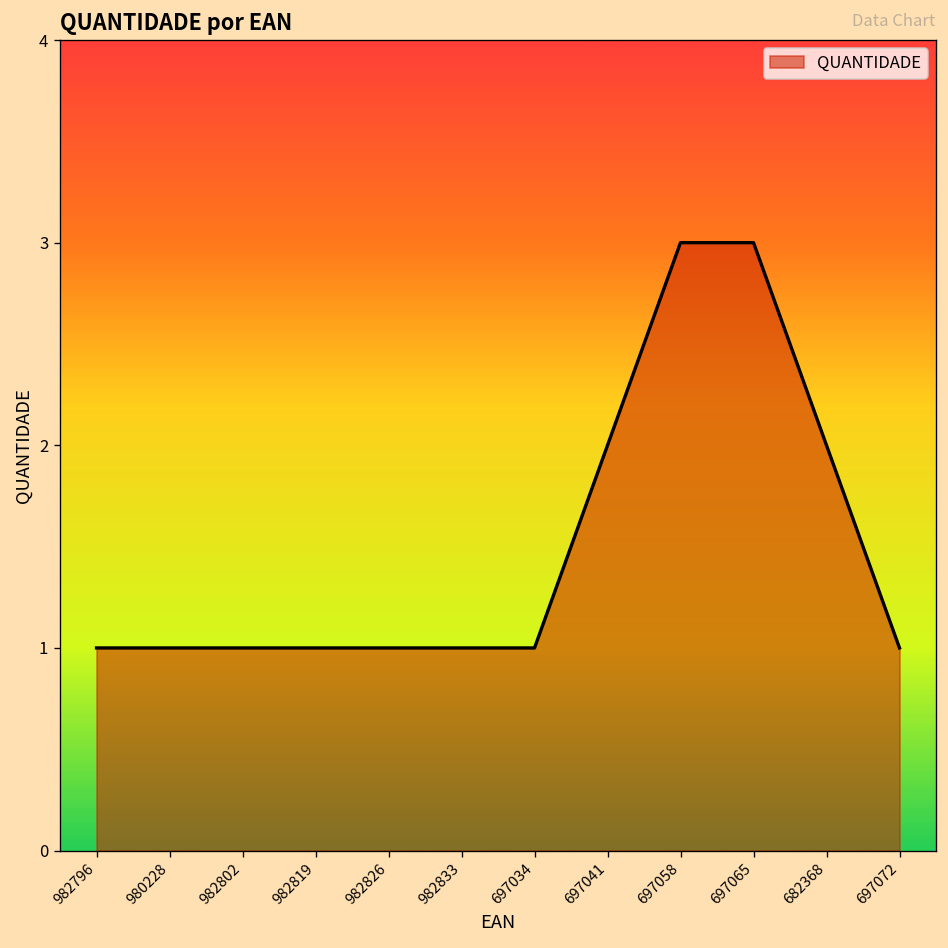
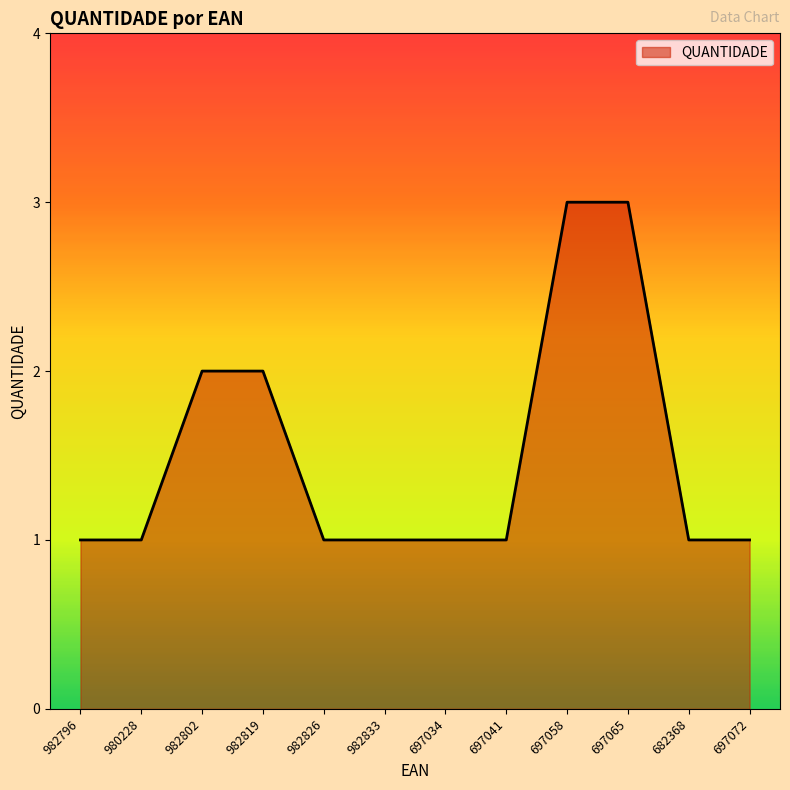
  {
    "982796": 1,
    "980228": 1,
-   "982802": 1,
-   "982819": 1,
+   "982802": 2,
+   "982819": 2,
    "982826": 1,
    "982833": 1,
    "697034": 1,
-   "697041": 2,
+   "697041": 1,
    "697058": 3,
    "697065": 3,
-   "682368": 2,
+   "682368": 1,
    "697072": 1
  }
